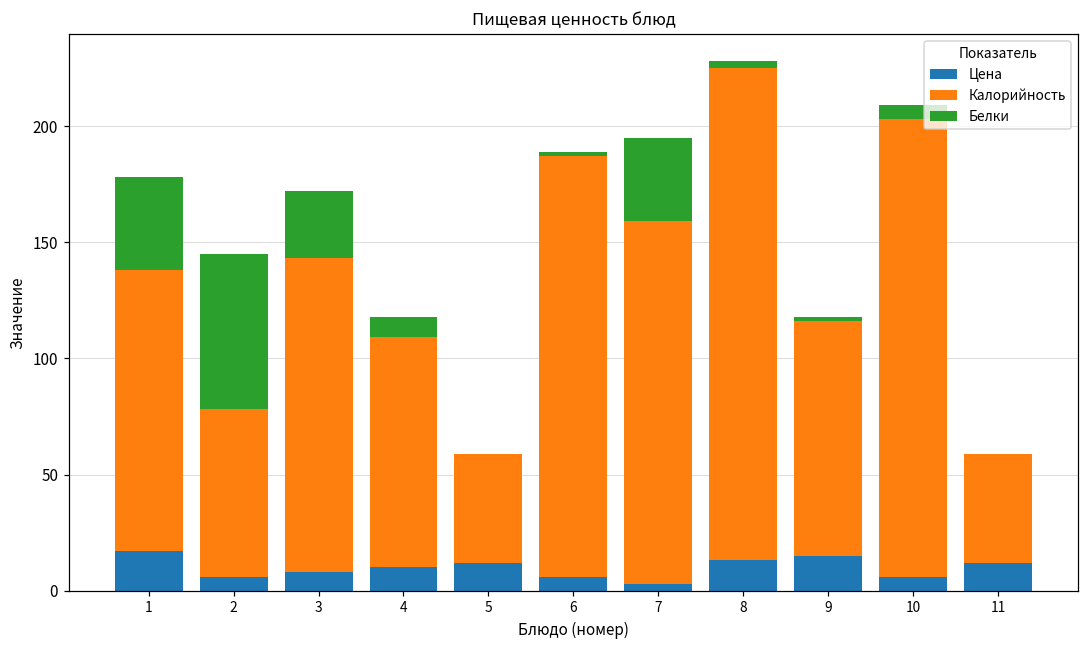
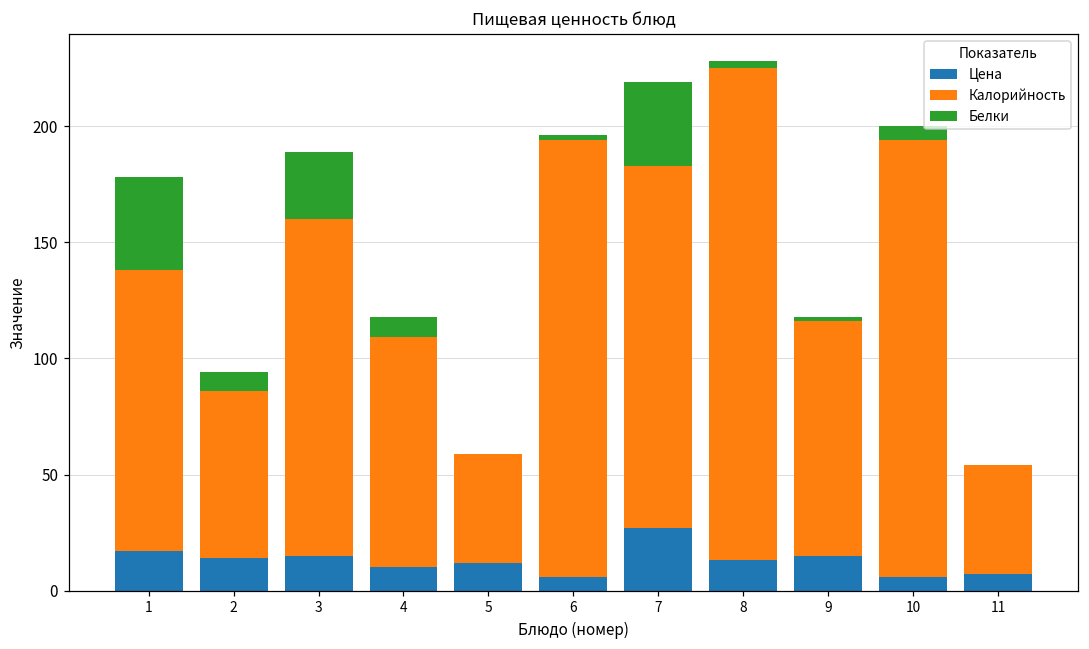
  {
    "Цена": {
      "1": 17,
-     "2": 6,
-     "3": 8,
+     "2": 14,
+     "3": 15,
      "4": 10,
      "5": 12,
      "6": 6,
-     "7": 3,
+     "7": 27,
      "8": 13,
      "9": 15,
      "10": 6,
-     "11": 12
+     "11": 7
    },
    "Калорийность": {
      "1": 121,
      "2": 72,
-     "3": 135,
+     "3": 145,
      "4": 99,
      "5": 47,
-     "6": 181,
+     "6": 188,
      "7": 156,
      "8": 212,
      "9": 101,
-     "10": 197,
+     "10": 188,
      "11": 47
    },
    "Белки": {
      "1": 40,
-     "2": 67,
+     "2": 8,
      "3": 29,
      "4": 9,
      "5": 0,
      "6": 2,
      "7": 36,
      "8": 3,
      "9": 2,
      "10": 6,
      "11": 0
    }
  }
